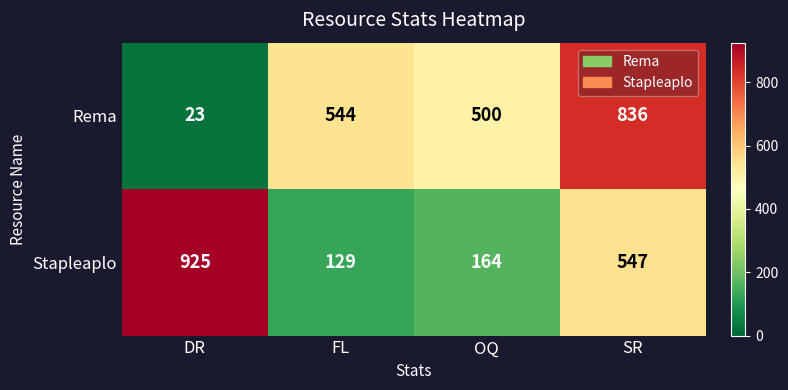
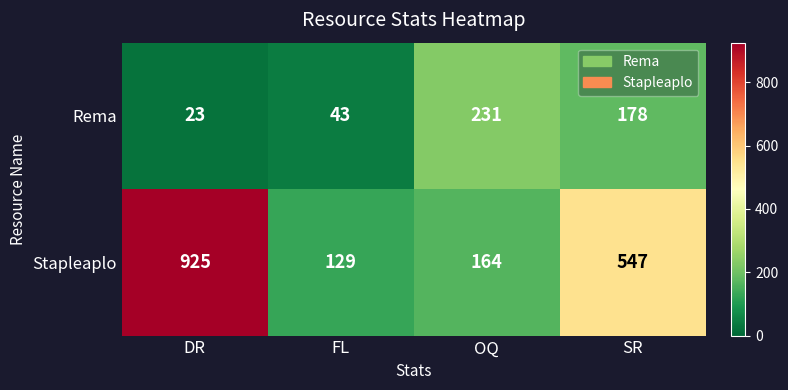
  {
    "Rema": {
      "DR": 23,
-     "FL": 544,
-     "OQ": 500,
-     "SR": 836
+     "FL": 43,
+     "OQ": 231,
+     "SR": 178
    },
    "Stapleaplo": {
      "DR": 925,
      "FL": 129,
      "OQ": 164,
      "SR": 547
    }
  }
